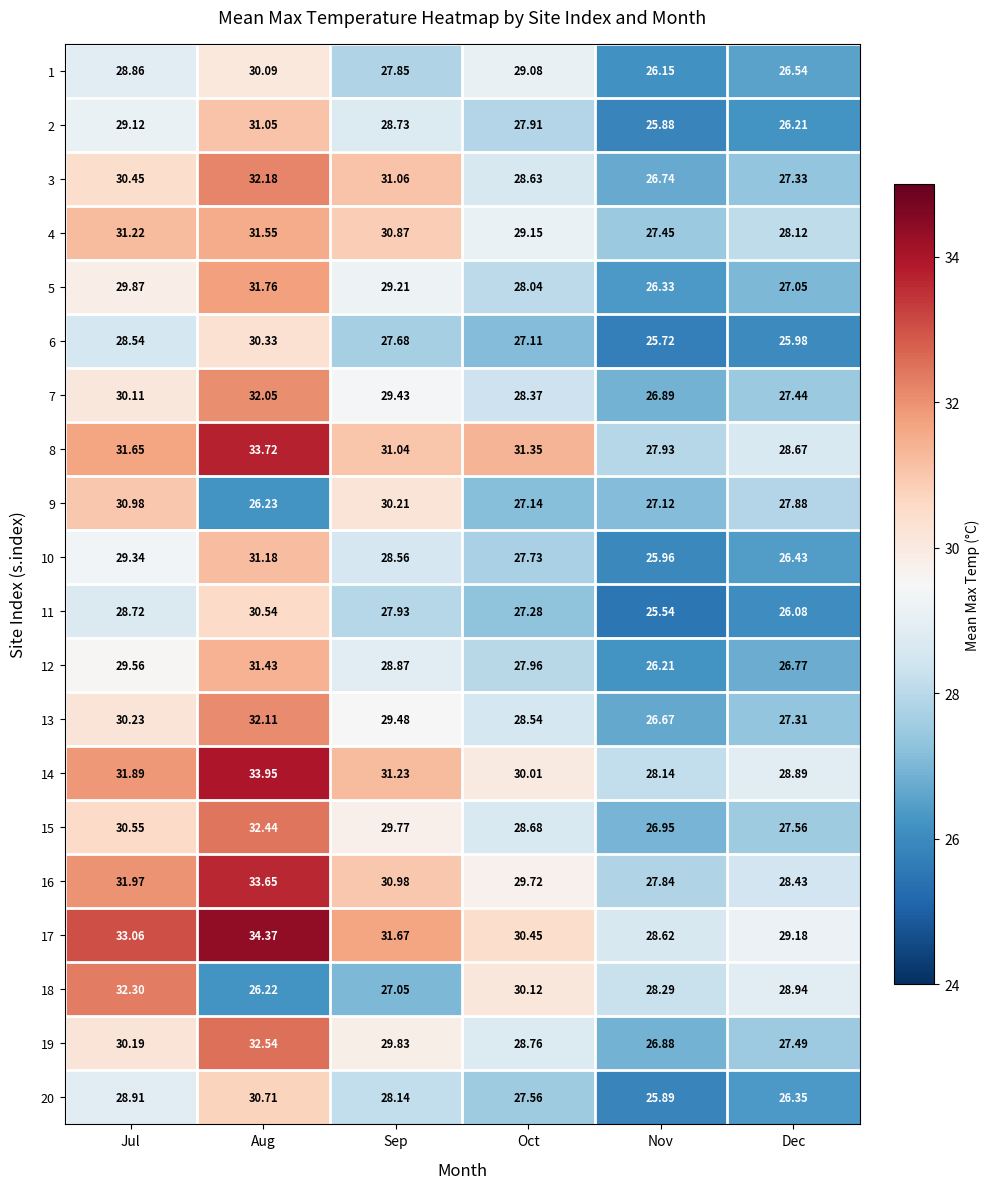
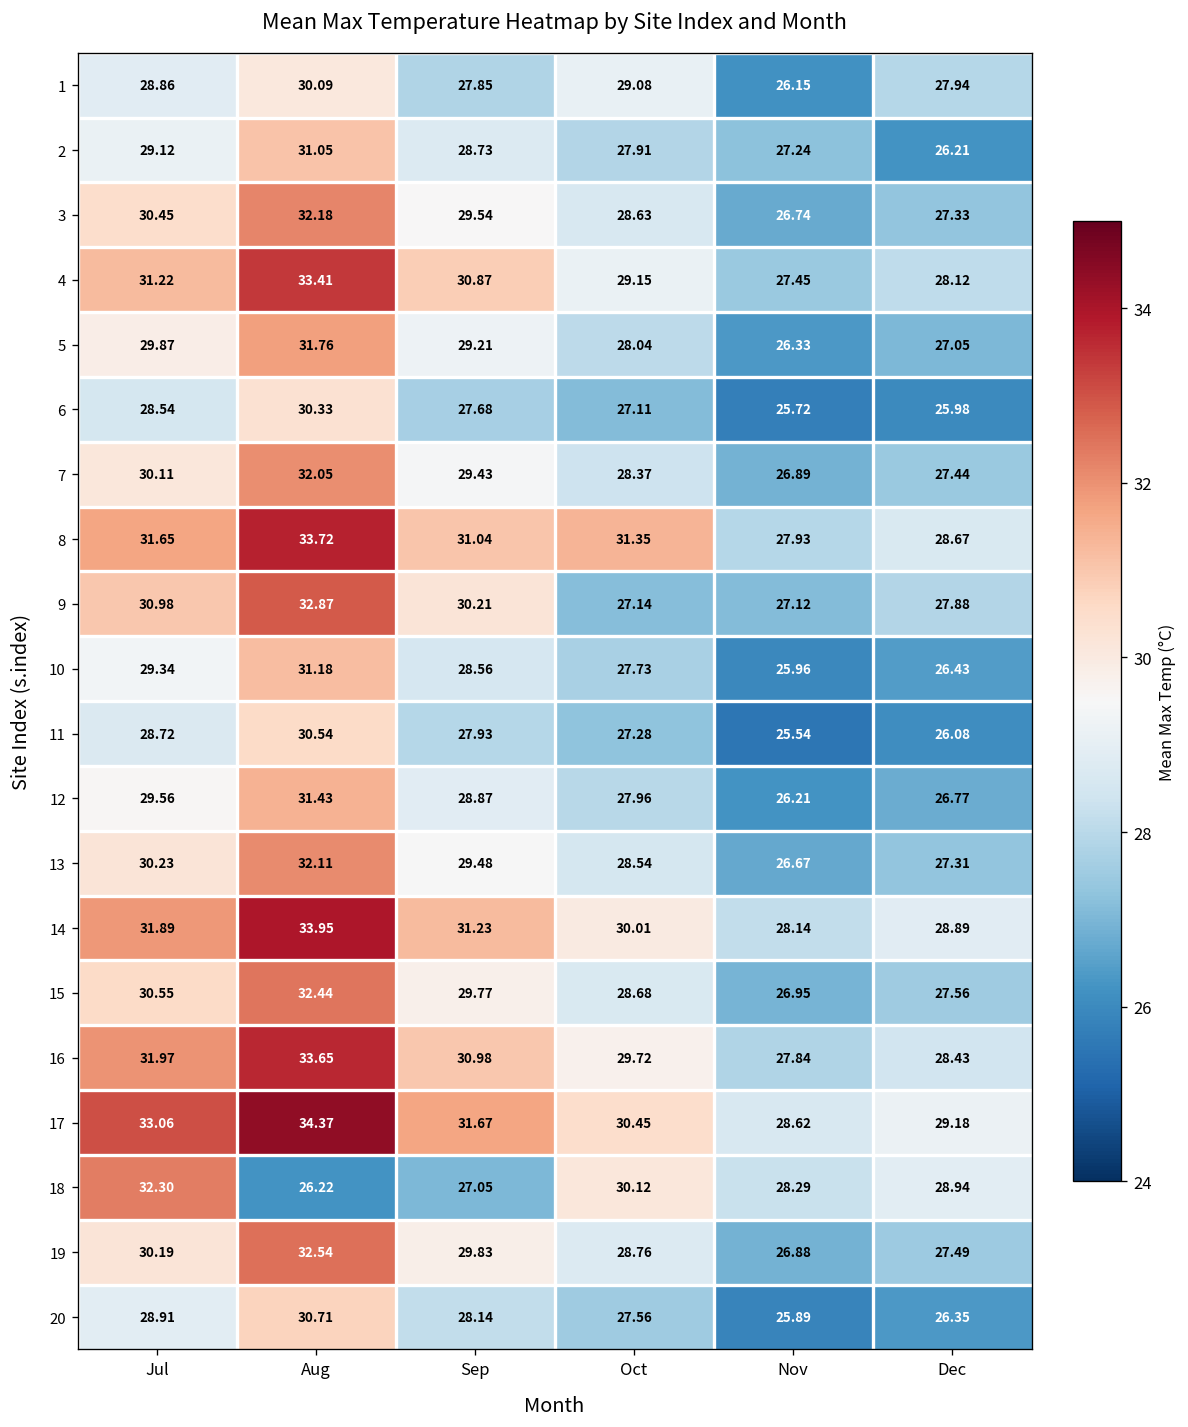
  {
    "1": {
      "Jul": 28.86,
      "Aug": 30.09,
      "Sep": 27.85,
      "Oct": 29.08,
      "Nov": 26.15,
-     "Dec": 26.54
+     "Dec": 27.94
    },
    "2": {
      "Jul": 29.12,
      "Aug": 31.05,
      "Sep": 28.73,
      "Oct": 27.91,
-     "Nov": 25.88,
+     "Nov": 27.24,
      "Dec": 26.21
    },
    "3": {
      "Jul": 30.45,
      "Aug": 32.18,
-     "Sep": 31.06,
+     "Sep": 29.54,
      "Oct": 28.63,
      "Nov": 26.74,
      "Dec": 27.33
    },
    "4": {
      "Jul": 31.22,
-     "Aug": 31.55,
+     "Aug": 33.41,
      "Sep": 30.87,
      "Oct": 29.15,
      "Nov": 27.45,
      "Dec": 28.12
    },
    "5": {
      "Jul": 29.87,
      "Aug": 31.76,
      "Sep": 29.21,
      "Oct": 28.04,
      "Nov": 26.33,
      "Dec": 27.05
    },
    "6": {
      "Jul": 28.54,
      "Aug": 30.33,
      "Sep": 27.68,
      "Oct": 27.11,
      "Nov": 25.72,
      "Dec": 25.98
    },
    "7": {
      "Jul": 30.11,
      "Aug": 32.05,
      "Sep": 29.43,
      "Oct": 28.37,
      "Nov": 26.89,
      "Dec": 27.44
    },
    "8": {
      "Jul": 31.65,
      "Aug": 33.72,
      "Sep": 31.04,
      "Oct": 31.35,
      "Nov": 27.93,
      "Dec": 28.67
    },
    "9": {
      "Jul": 30.98,
-     "Aug": 26.23,
+     "Aug": 32.87,
      "Sep": 30.21,
      "Oct": 27.14,
      "Nov": 27.12,
      "Dec": 27.88
    },
    "10": {
      "Jul": 29.34,
      "Aug": 31.18,
      "Sep": 28.56,
      "Oct": 27.73,
      "Nov": 25.96,
      "Dec": 26.43
    },
    "11": {
      "Jul": 28.72,
      "Aug": 30.54,
      "Sep": 27.93,
      "Oct": 27.28,
      "Nov": 25.54,
      "Dec": 26.08
    },
    "12": {
      "Jul": 29.56,
      "Aug": 31.43,
      "Sep": 28.87,
      "Oct": 27.96,
      "Nov": 26.21,
      "Dec": 26.77
    },
    "13": {
      "Jul": 30.23,
      "Aug": 32.11,
      "Sep": 29.48,
      "Oct": 28.54,
      "Nov": 26.67,
      "Dec": 27.31
    },
    "14": {
      "Jul": 31.89,
      "Aug": 33.95,
      "Sep": 31.23,
      "Oct": 30.01,
      "Nov": 28.14,
      "Dec": 28.89
    },
    "15": {
      "Jul": 30.55,
      "Aug": 32.44,
      "Sep": 29.77,
      "Oct": 28.68,
      "Nov": 26.95,
      "Dec": 27.56
    },
    "16": {
      "Jul": 31.97,
      "Aug": 33.65,
      "Sep": 30.98,
      "Oct": 29.72,
      "Nov": 27.84,
      "Dec": 28.43
    },
    "17": {
      "Jul": 33.06,
      "Aug": 34.37,
      "Sep": 31.67,
      "Oct": 30.45,
      "Nov": 28.62,
      "Dec": 29.18
    },
    "18": {
      "Jul": 32.30,
      "Aug": 26.22,
      "Sep": 27.05,
      "Oct": 30.12,
      "Nov": 28.29,
      "Dec": 28.94
    },
    "19": {
      "Jul": 30.19,
      "Aug": 32.54,
      "Sep": 29.83,
      "Oct": 28.76,
      "Nov": 26.88,
      "Dec": 27.49
    },
    "20": {
      "Jul": 28.91,
      "Aug": 30.71,
      "Sep": 28.14,
      "Oct": 27.56,
      "Nov": 25.89,
      "Dec": 26.35
    }
  }
